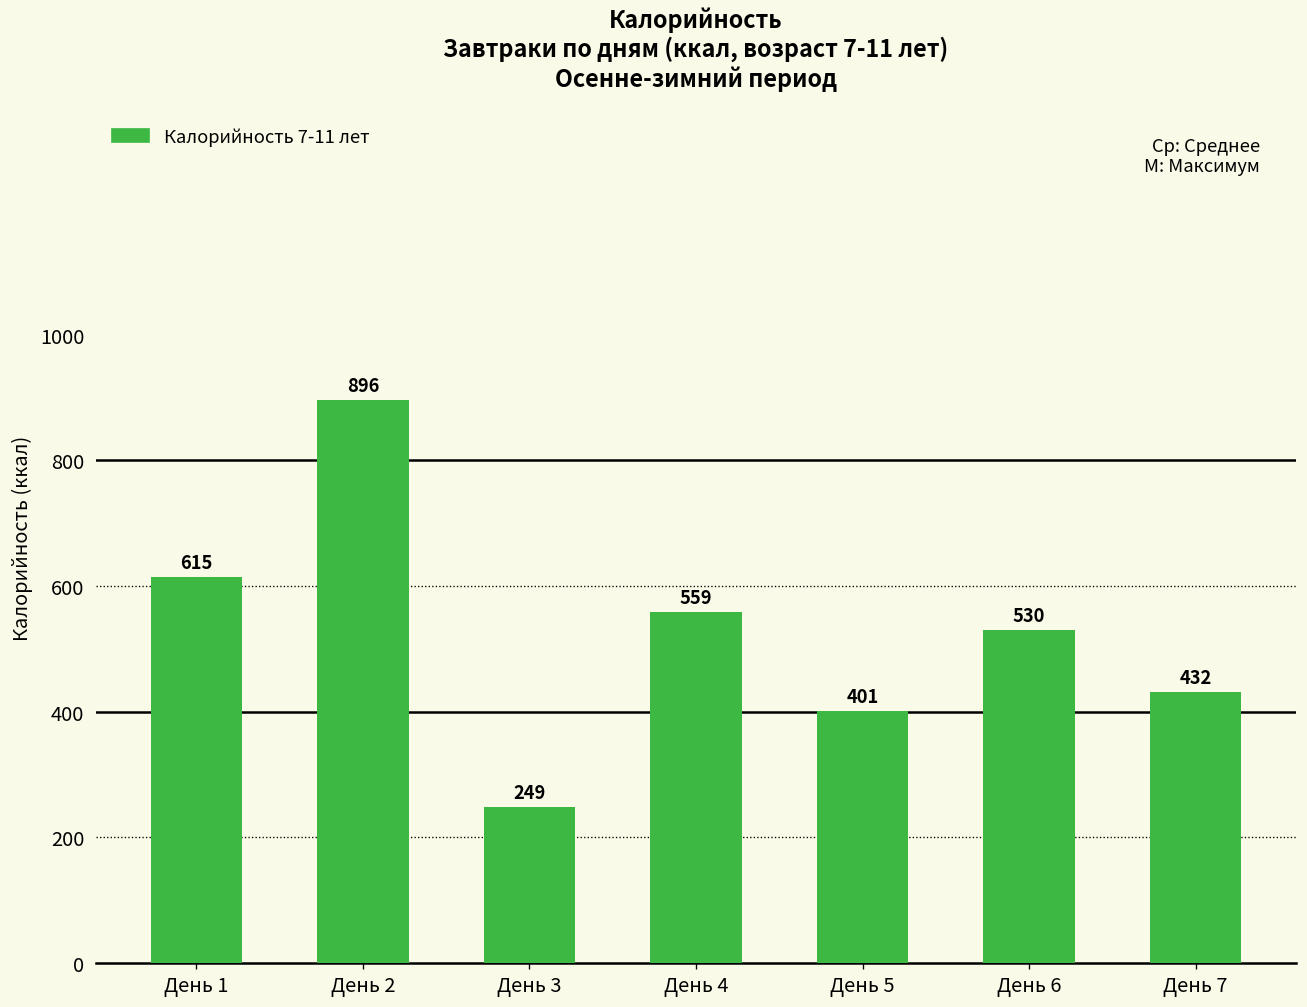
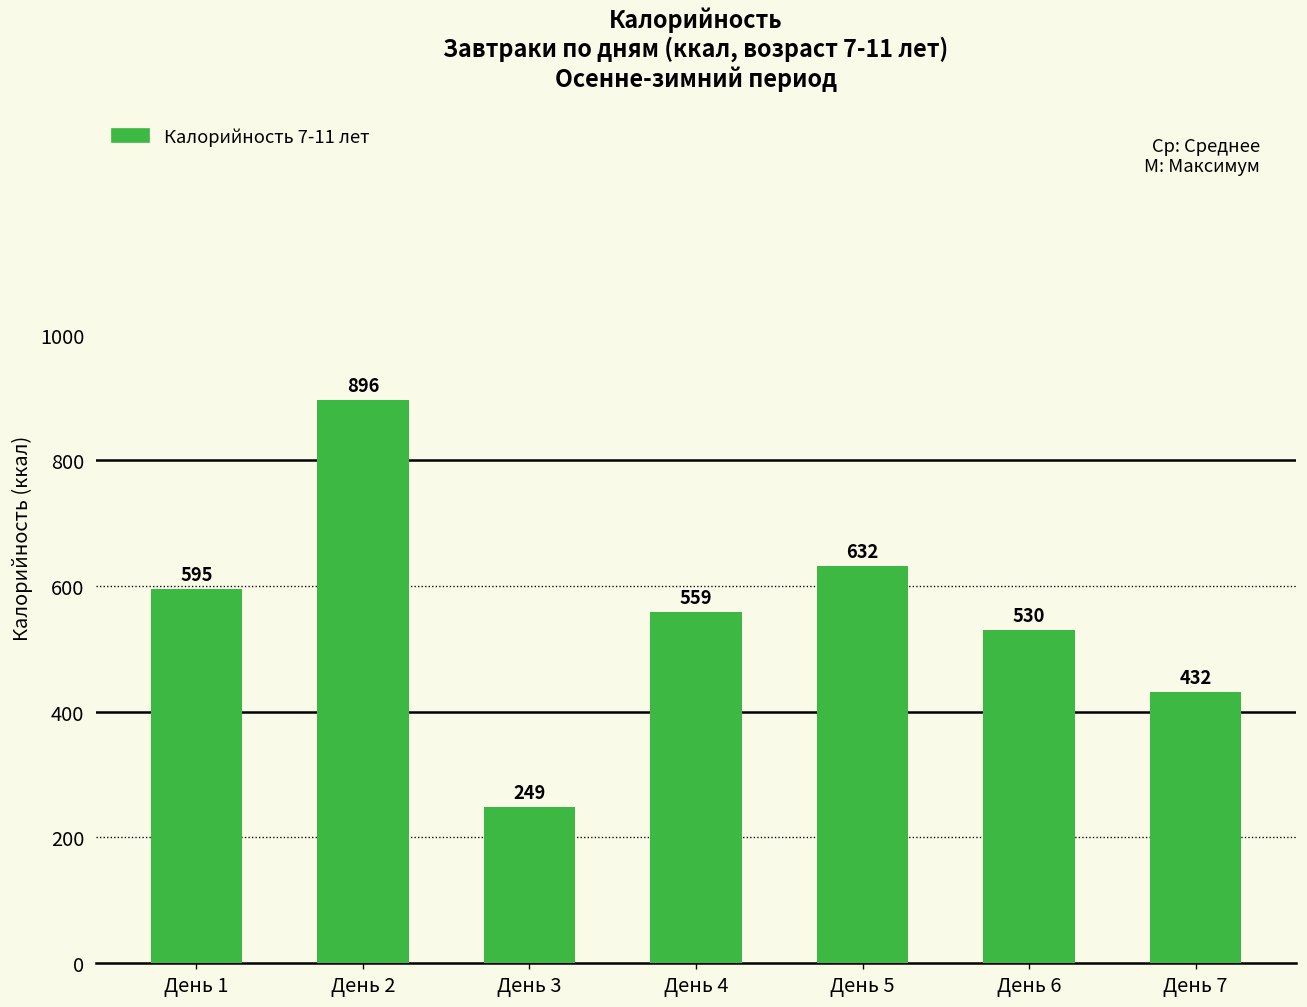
  {
-   "День 1": 615,
+   "День 1": 595,
    "День 2": 896,
    "День 3": 249,
    "День 4": 559,
-   "День 5": 401,
+   "День 5": 632,
    "День 6": 530,
    "День 7": 432
  }
